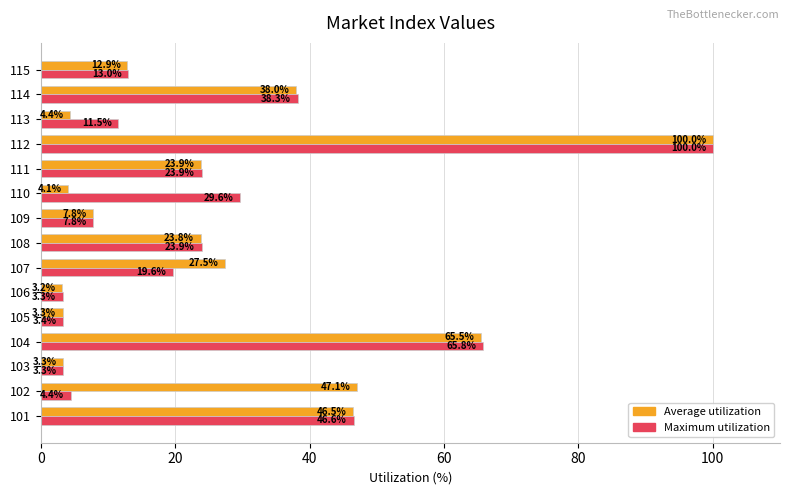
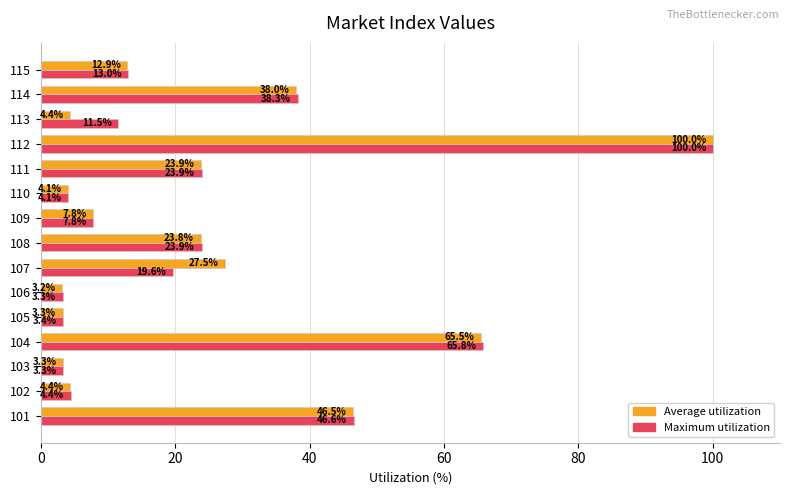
  {
    "Average utilization": {
      "115": "12.9%",
      "114": "38.0%",
      "113": "4.4%",
      "112": "100.0%",
      "111": "23.9%",
      "110": "4.1%",
      "109": "7.8%",
      "108": "23.8%",
      "107": "27.5%",
      "106": "3.2%",
      "105": "3.3%",
      "104": "65.5%",
      "103": "3.3%",
-     "102": "47.1%",
+     "102": "4.4%",
      "101": "46.5%"
    },
    "Maximum utilization": {
      "115": "13.0%",
      "114": "38.3%",
      "113": "11.5%",
      "112": "100.0%",
      "111": "23.9%",
-     "110": "29.6%",
+     "110": "4.1%",
      "109": "7.8%",
      "108": "23.9%",
      "107": "19.6%",
      "106": "3.3%",
      "105": "3.4%",
      "104": "65.8%",
      "103": "3.3%",
      "102": "4.4%",
      "101": "46.6%"
    }
  }
